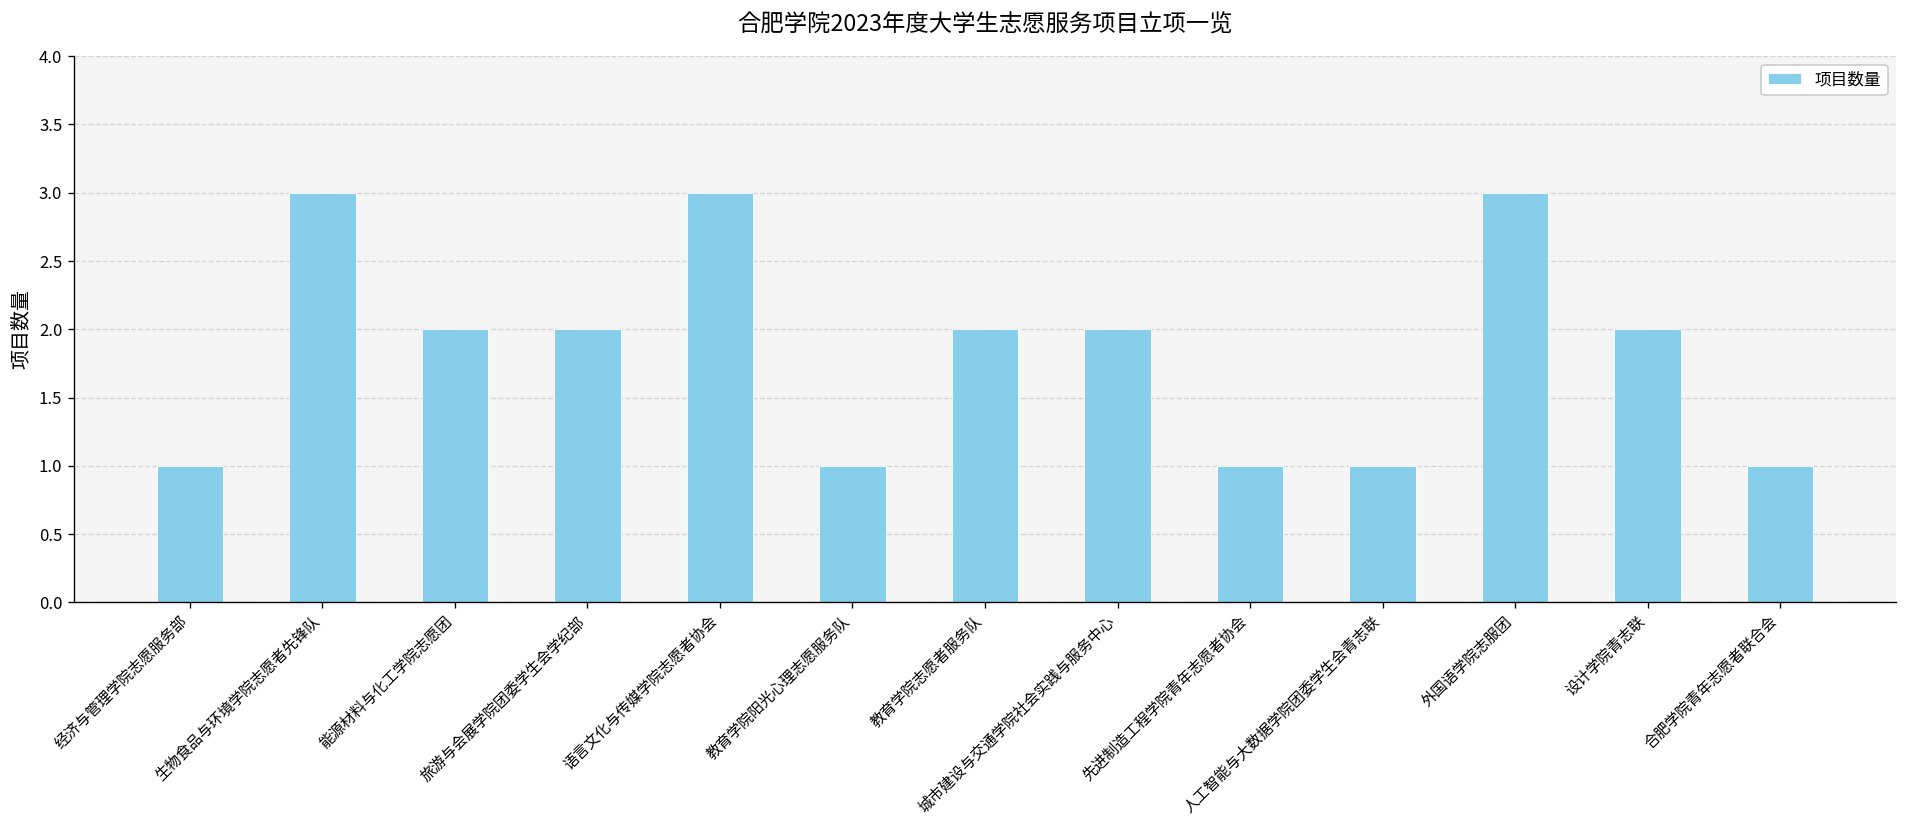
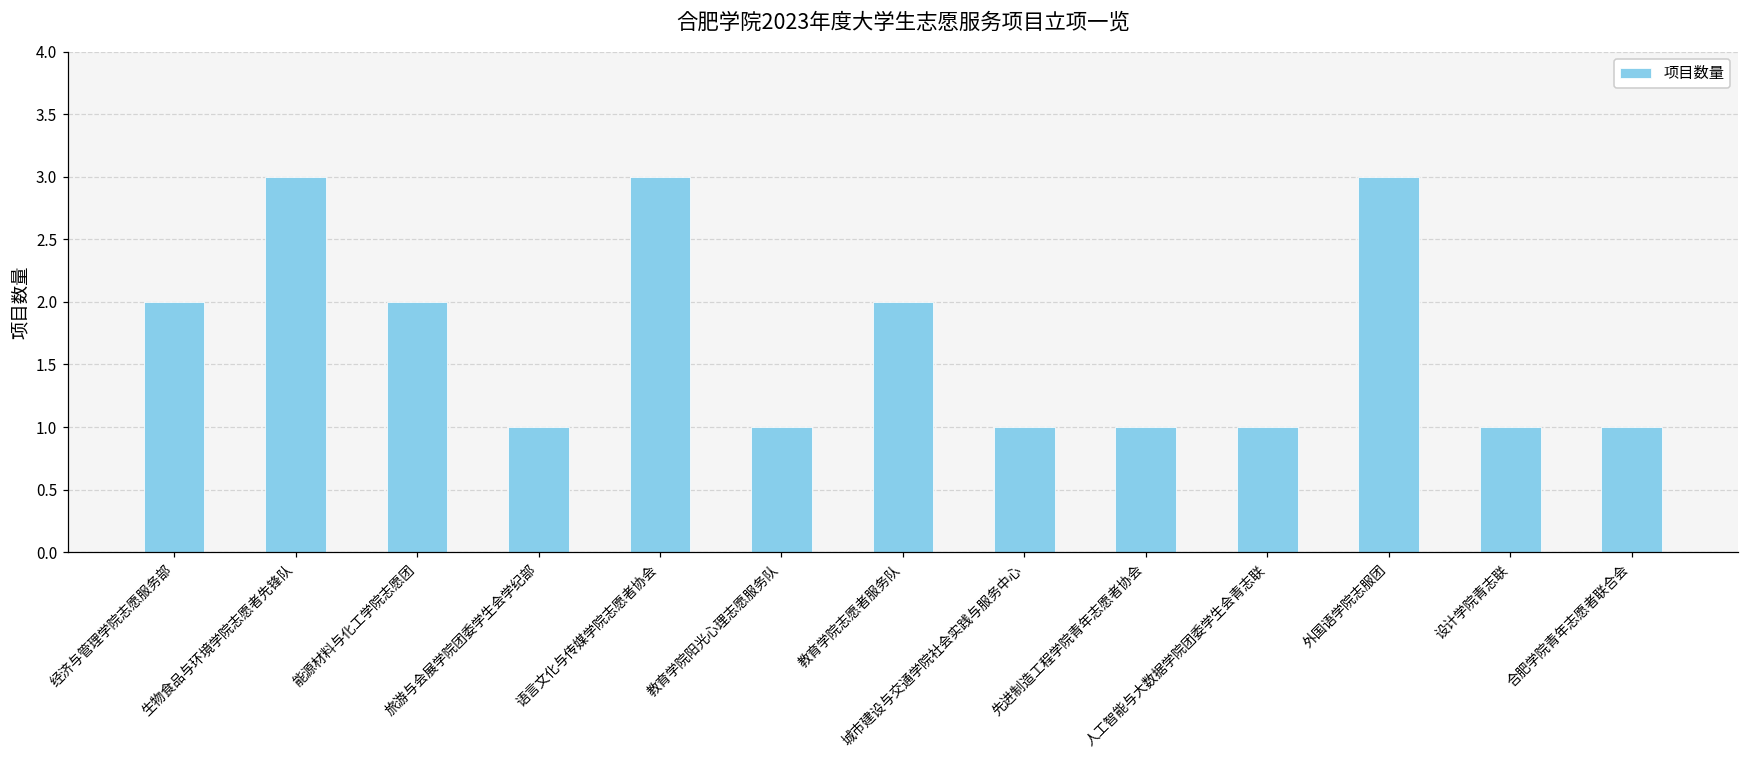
  {
-   "经济与管理学院志愿服务部": 1,
+   "经济与管理学院志愿服务部": 2,
    "生物食品与环境学院志愿者先锋队": 3,
    "能源材料与化工学院志愿团": 2,
-   "旅游与会展学院团委学生会学纪部": 2,
+   "旅游与会展学院团委学生会学纪部": 1,
    "语言文化与传媒学院志愿者协会": 3,
    "教育学院阳光心理志愿服务队": 1,
    "教育学院志愿者服务队": 2,
-   "城市建设与交通学院社会实践与服务中心": 2,
+   "城市建设与交通学院社会实践与服务中心": 1,
    "先进制造工程学院青年志愿者协会": 1,
    "人工智能与大数据学院团委学生会青志联": 1,
    "外国语学院志服团": 3,
-   "设计学院青志联": 2,
+   "设计学院青志联": 1,
    "合肥学院青年志愿者联合会": 1
  }
